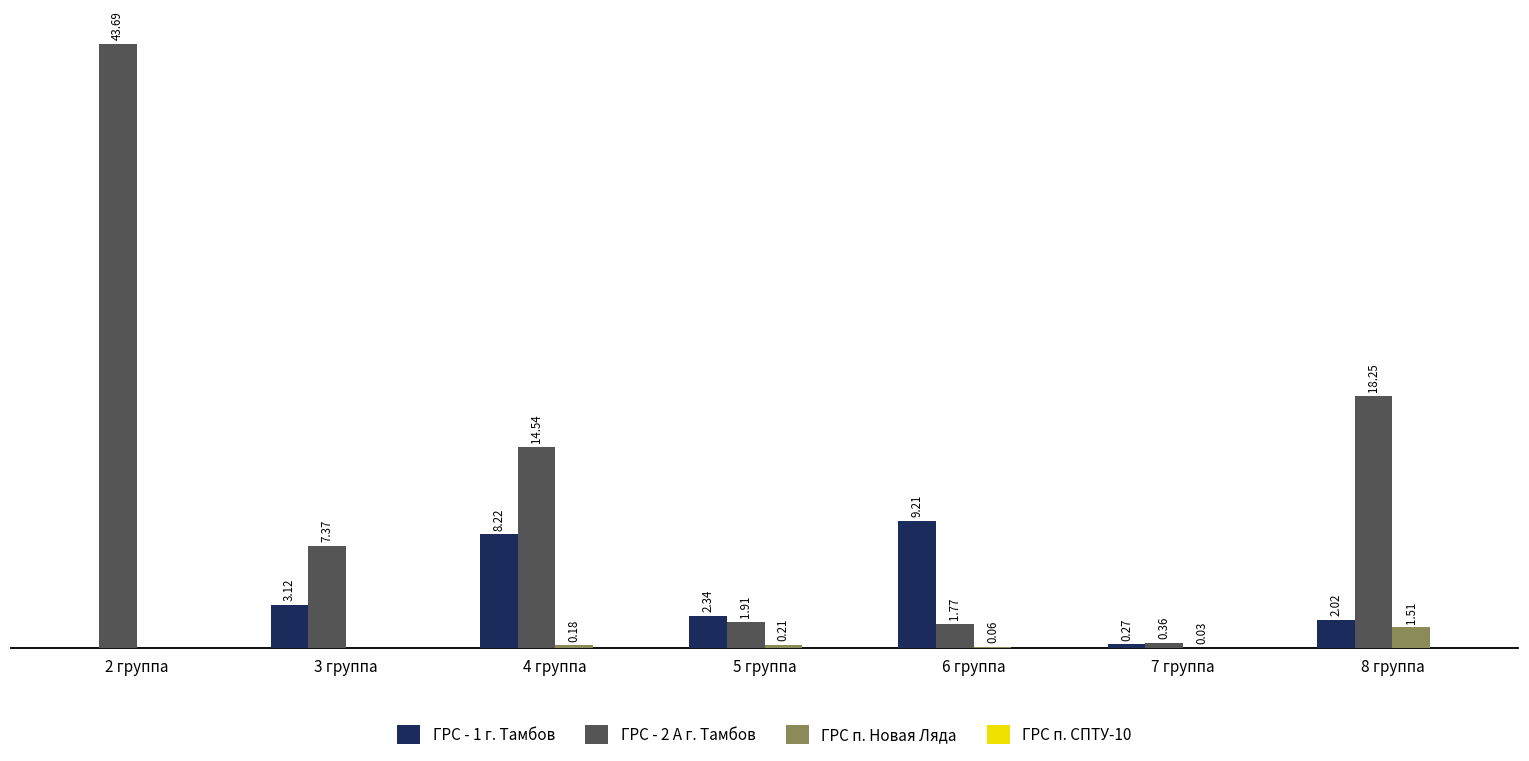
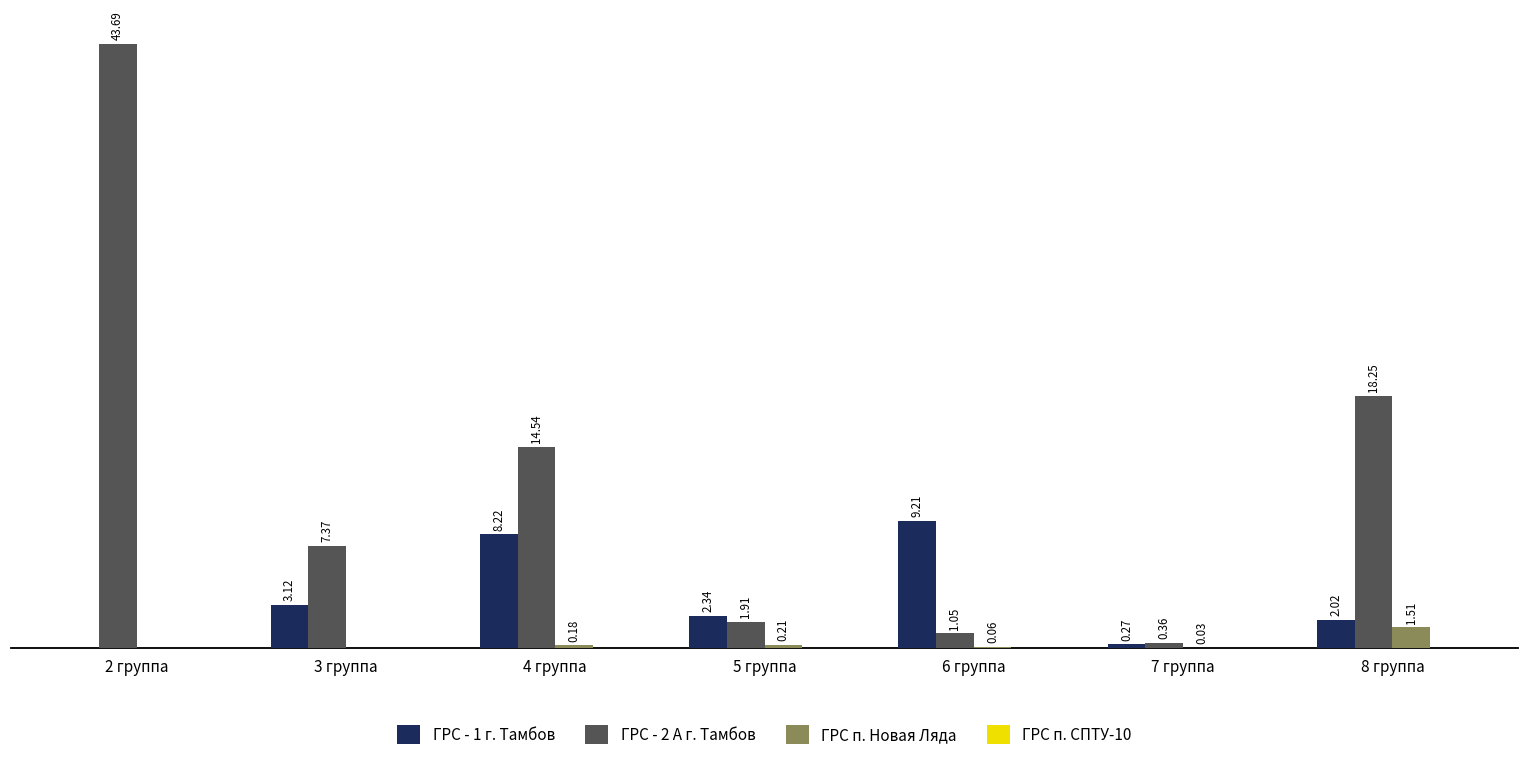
  {
    "ГРС - 1 г. Тамбов": {
      "3 группа": 3.12,
      "4 группа": 8.22,
      "5 группа": 2.34,
      "6 группа": 9.21,
      "7 группа": 0.27,
      "8 группа": 2.02
    },
    "ГРС - 2 А г. Тамбов": {
      "2 группа": 43.69,
      "3 группа": 7.37,
      "4 группа": 14.54,
      "5 группа": 1.91,
-     "6 группа": 1.77,
+     "6 группа": 1.05,
      "7 группа": 0.36,
      "8 группа": 18.25
    },
    "ГРС п. Новая Ляда": {
      "4 группа": 0.18,
      "5 группа": 0.21,
      "6 группа": 0.06,
      "7 группа": 0.03,
      "8 группа": 1.51
    }
  }
